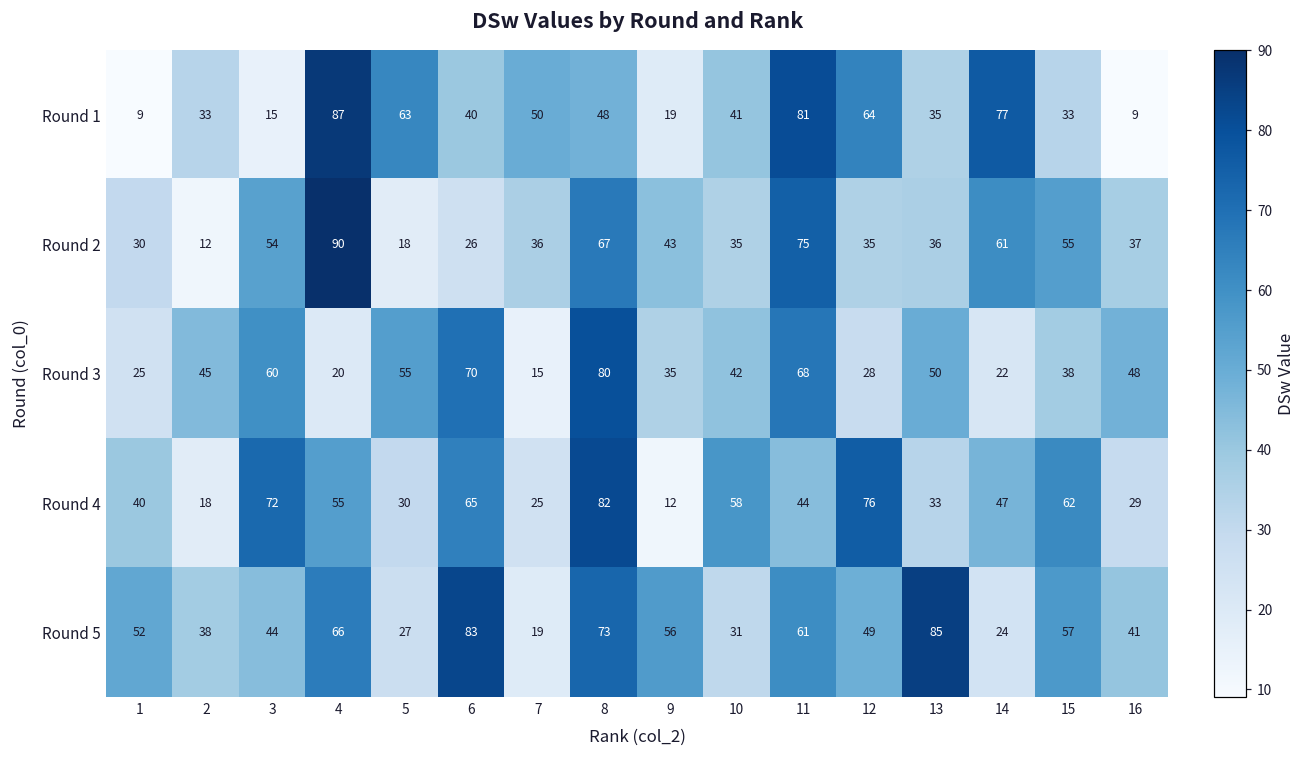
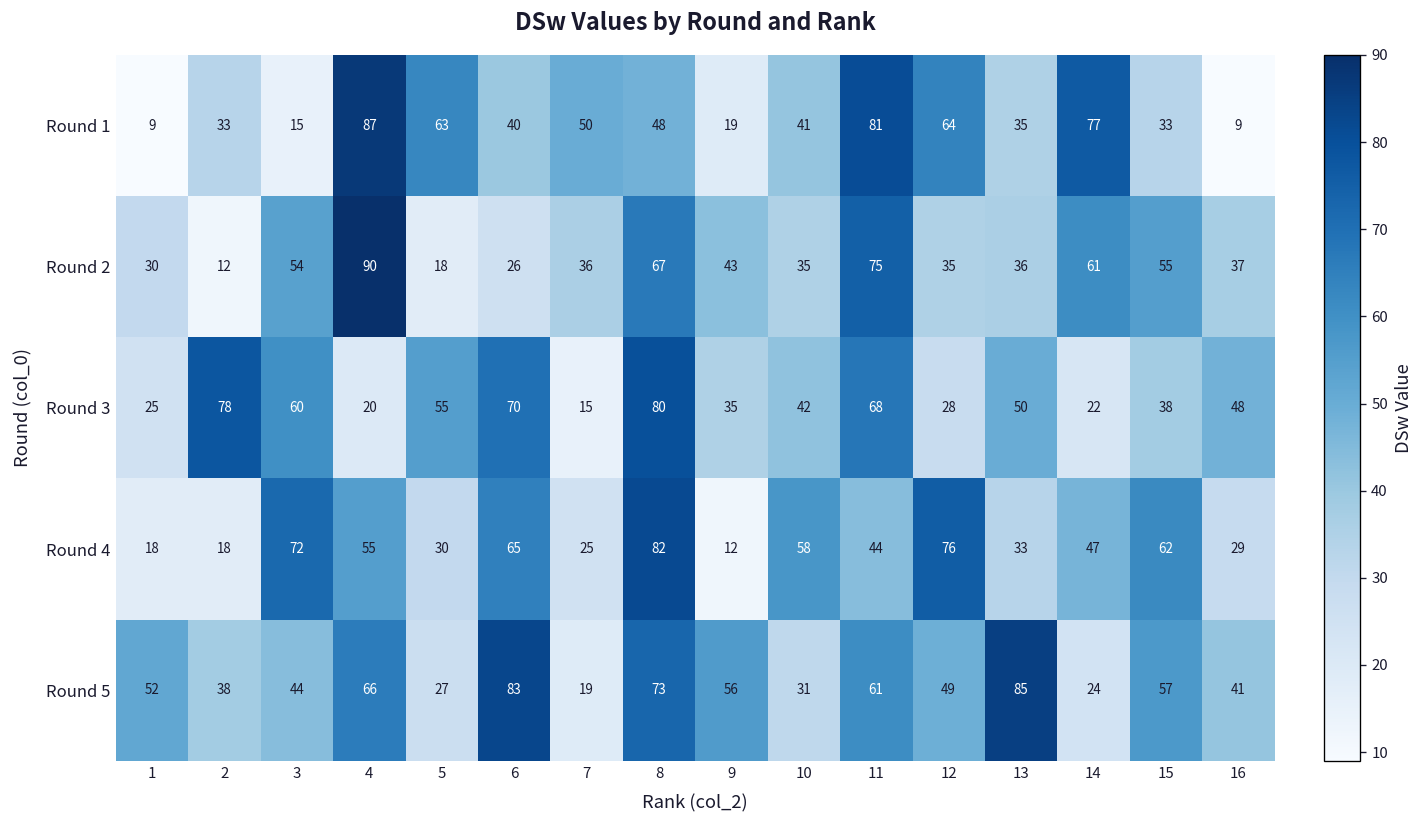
  {
    "Round 1": {
      "1": 9,
      "2": 33,
      "3": 15,
      "4": 87,
      "5": 63,
      "6": 40,
      "7": 50,
      "8": 48,
      "9": 19,
      "10": 41,
      "11": 81,
      "12": 64,
      "13": 35,
      "14": 77,
      "15": 33,
      "16": 9
    },
    "Round 2": {
      "1": 30,
      "2": 12,
      "3": 54,
      "4": 90,
      "5": 18,
      "6": 26,
      "7": 36,
      "8": 67,
      "9": 43,
      "10": 35,
      "11": 75,
      "12": 35,
      "13": 36,
      "14": 61,
      "15": 55,
      "16": 37
    },
    "Round 3": {
      "1": 25,
-     "2": 45,
+     "2": 78,
      "3": 60,
      "4": 20,
      "5": 55,
      "6": 70,
      "7": 15,
      "8": 80,
      "9": 35,
      "10": 42,
      "11": 68,
      "12": 28,
      "13": 50,
      "14": 22,
      "15": 38,
      "16": 48
    },
    "Round 4": {
-     "1": 40,
+     "1": 18,
      "2": 18,
      "3": 72,
      "4": 55,
      "5": 30,
      "6": 65,
      "7": 25,
      "8": 82,
      "9": 12,
      "10": 58,
      "11": 44,
      "12": 76,
      "13": 33,
      "14": 47,
      "15": 62,
      "16": 29
    },
    "Round 5": {
      "1": 52,
      "2": 38,
      "3": 44,
      "4": 66,
      "5": 27,
      "6": 83,
      "7": 19,
      "8": 73,
      "9": 56,
      "10": 31,
      "11": 61,
      "12": 49,
      "13": 85,
      "14": 24,
      "15": 57,
      "16": 41
    }
  }
